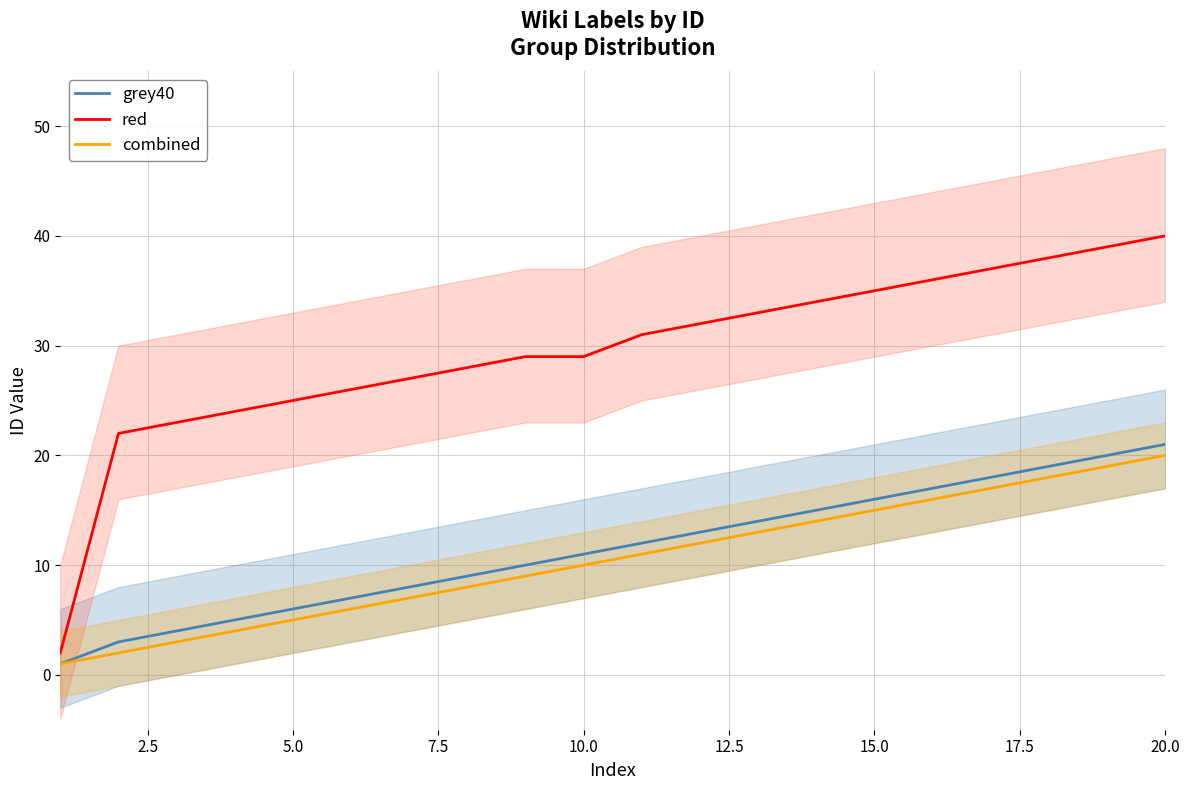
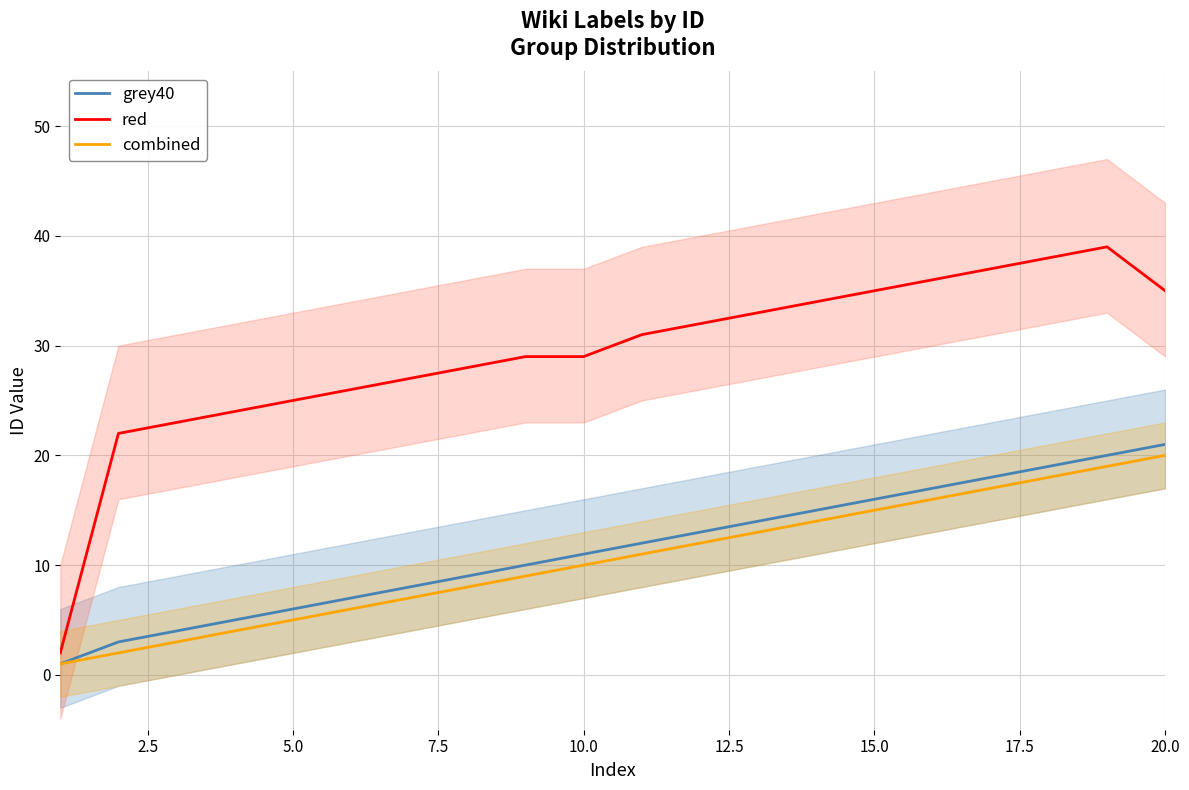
  {
    "red": {
      "5.0": 25,
      "10.0": 29,
      "15.0": 35,
-     "20.0": 40
+     "20.0": 35
    }
  }
